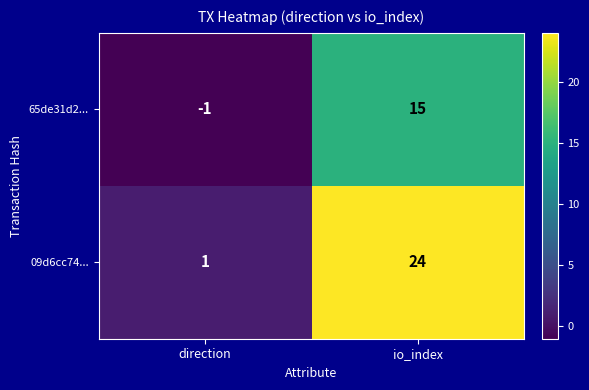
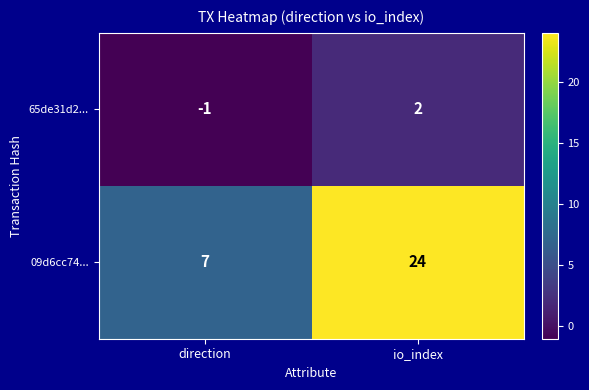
  {
    "65de31d2...": {
      "direction": -1,
-     "io_index": 15
+     "io_index": 2
    },
    "09d6cc74...": {
-     "direction": 1,
+     "direction": 7,
      "io_index": 24
    }
  }
